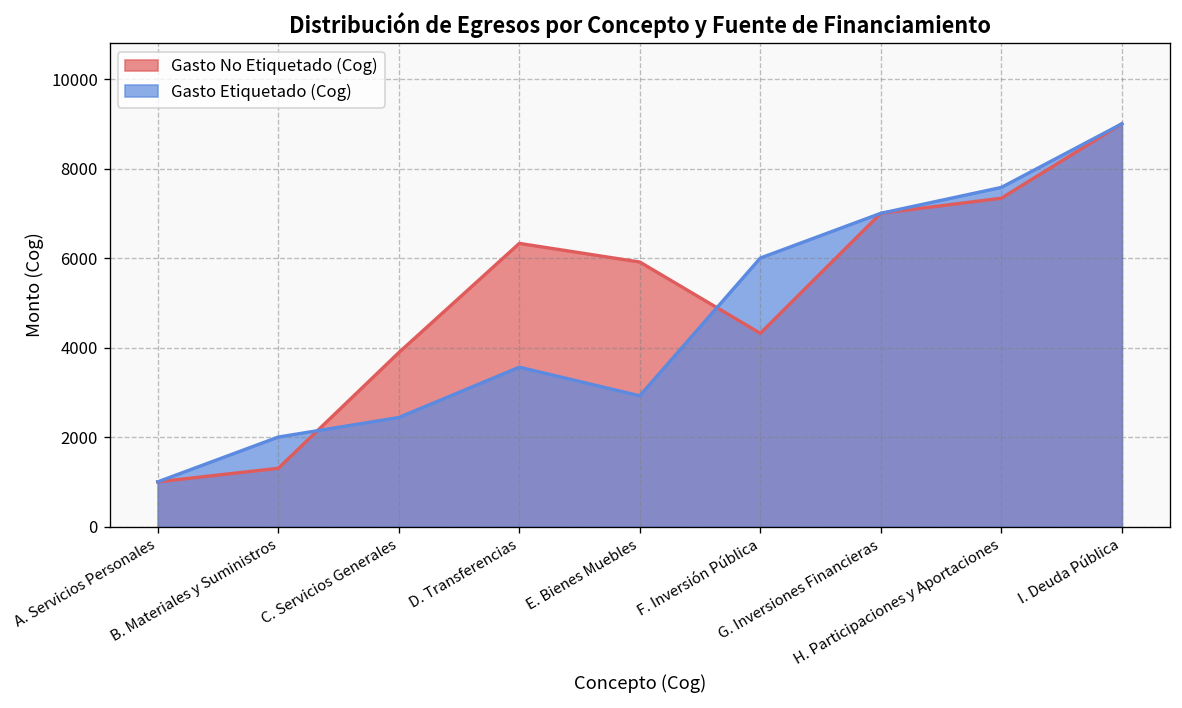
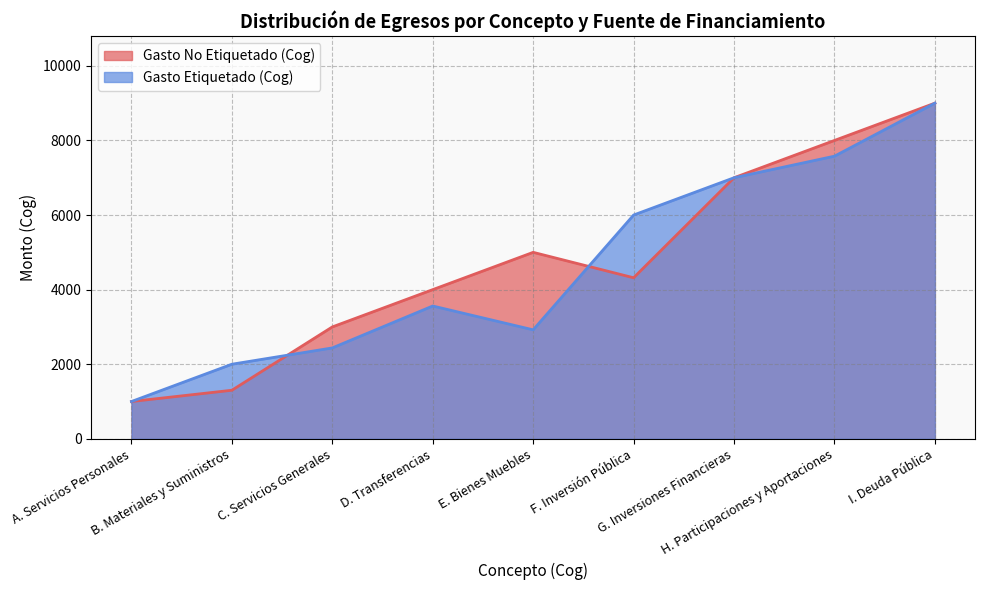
  {
    "Gasto No Etiquetado (Cog)": {
      "B. Materiales y Suministros": 1300,
-     "C. Servicios Generales": 3900,
-     "D. Transferencias": 6300,
-     "E. Bienes Muebles": 5900,
+     "C. Servicios Generales": 3000,
+     "D. Transferencias": 4000,
+     "E. Bienes Muebles": 5000,
      "F. Inversión Pública": 4300,
-     "H. Participaciones y Aportaciones": 7300
+     "H. Participaciones y Aportaciones": 8000
    },
    "Gasto Etiquetado (Cog)": {
      "B. Materiales y Suministros": 2000,
      "C. Servicios Generales": 2400,
      "D. Transferencias": 3600,
      "E. Bienes Muebles": 2900,
      "F. Inversión Pública": 6000,
      "H. Participaciones y Aportaciones": 7600
    }
  }
